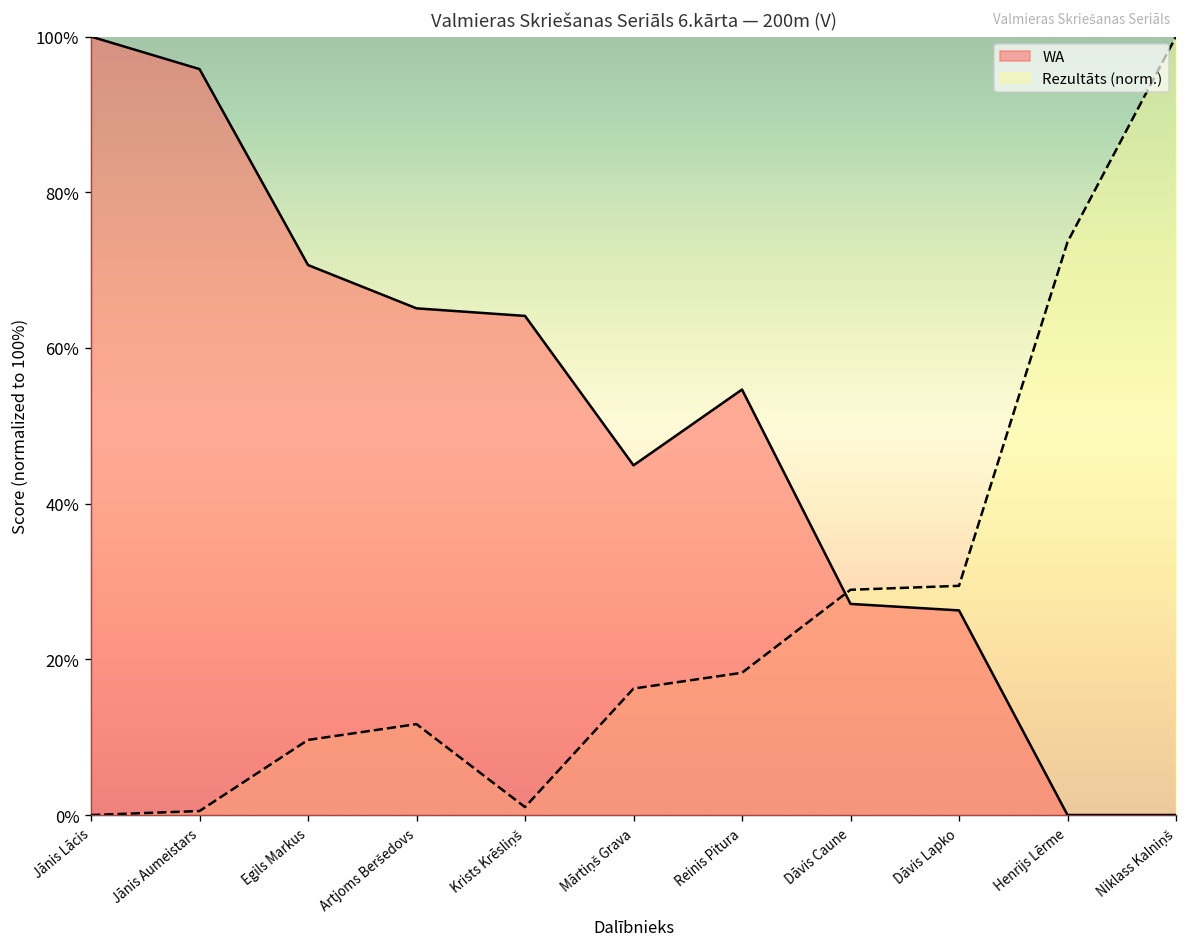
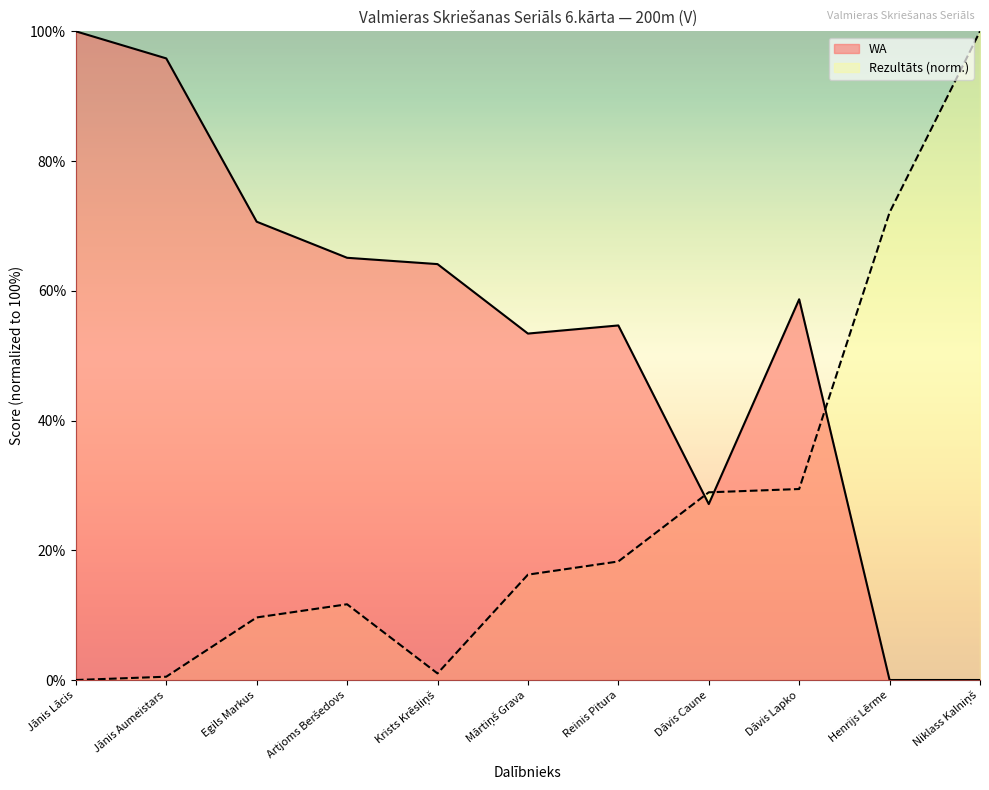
  {
    "WA": {
      "Jānis Lācis": "100%",
      "Jānis Aumeistars": "96%",
      "Egils Markus": "71%",
      "Artjoms Beršedovs": "65%",
      "Krists Krēsliņš": "64%",
-     "Mārtiņš Grava": "45%",
+     "Mārtiņš Grava": "53%",
      "Reinis Pitura": "55%",
      "Dāvis Caune": "27%",
-     "Dāvis Lapko": "26%",
+     "Dāvis Lapko": "59%",
      "Henrijs Lērme": "0%",
      "Niklass Kalniņš": "0%"
    },
    "Rezultāts (norm.)": {
      "Jānis Lācis": "0%",
      "Jānis Aumeistars": "1%",
      "Egils Markus": "10%",
      "Artjoms Beršedovs": "12%",
      "Krists Krēsliņš": "1%",
      "Mārtiņš Grava": "16%",
      "Reinis Pitura": "18%",
      "Dāvis Caune": "29%",
      "Dāvis Lapko": "29%",
-     "Henrijs Lērme": "74%",
+     "Henrijs Lērme": "72%",
      "Niklass Kalniņš": "100%"
    }
  }
